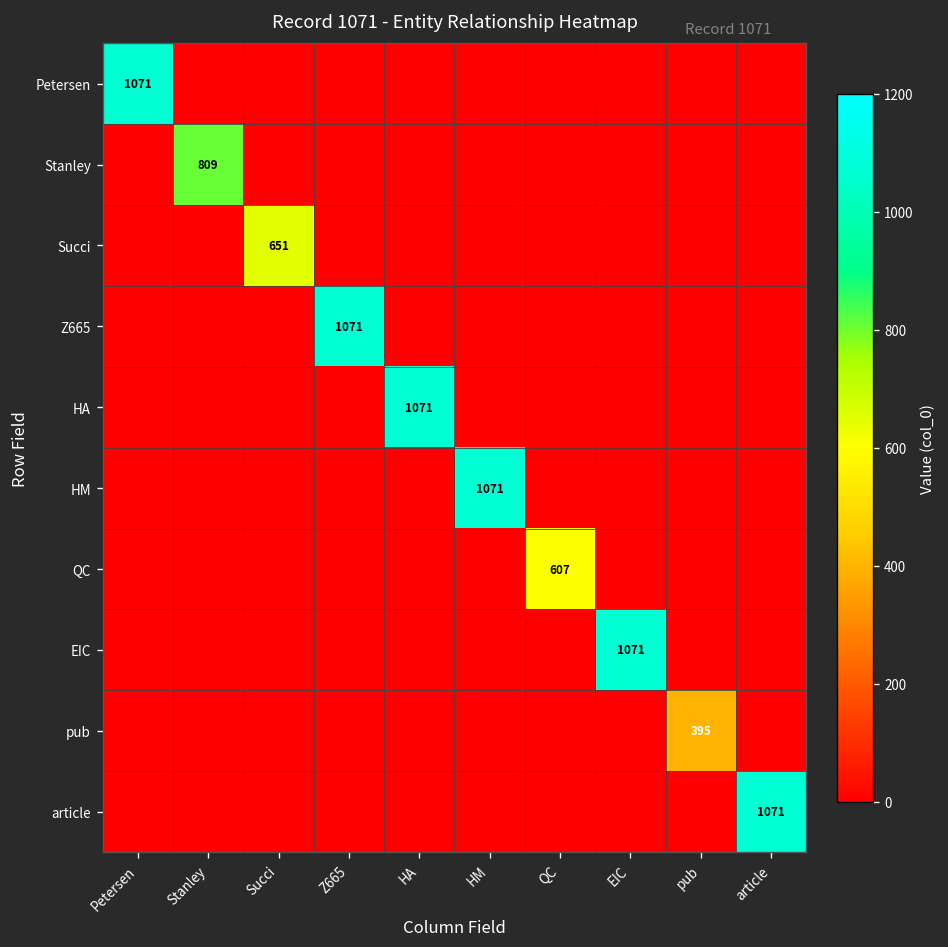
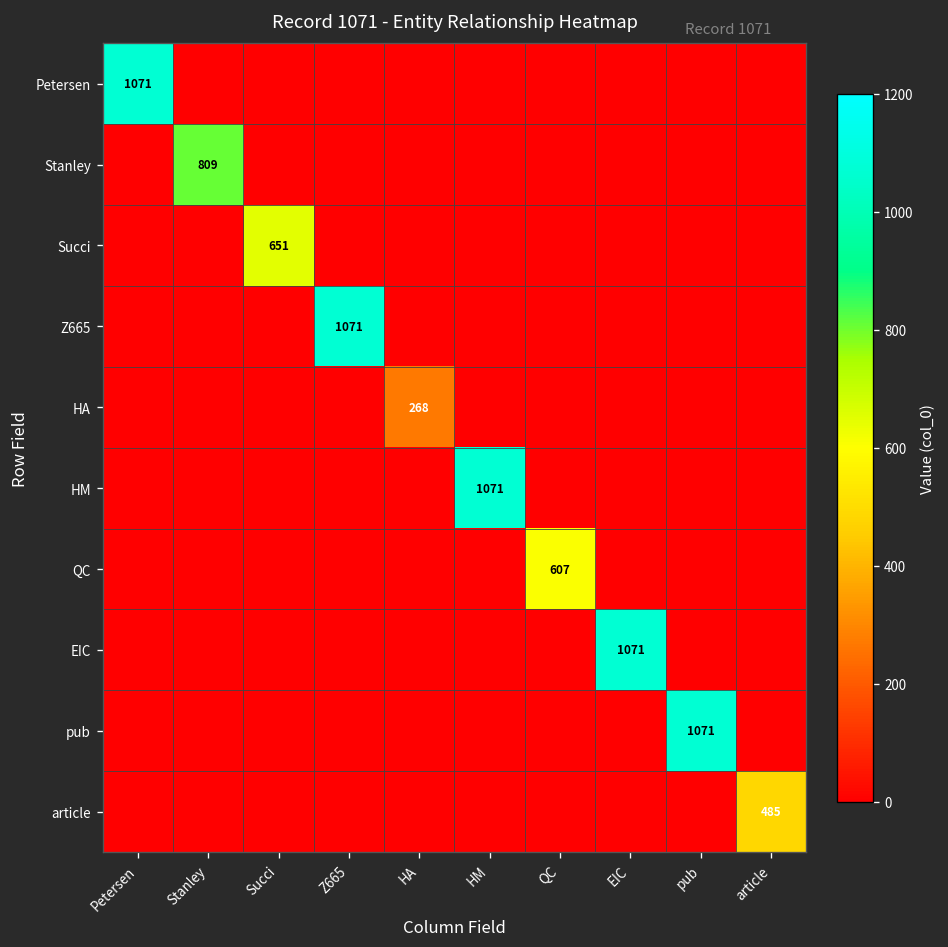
  {
    "Petersen": {
      "Petersen": 1071
    },
    "Stanley": {
      "Stanley": 809
    },
    "Succi": {
      "Succi": 651
    },
    "Z665": {
      "Z665": 1071
    },
    "HA": {
-     "HA": 1071
+     "HA": 268
    },
    "HM": {
      "HM": 1071
    },
    "QC": {
      "QC": 607
    },
    "EIC": {
      "EIC": 1071
    },
    "pub": {
-     "pub": 395
+     "pub": 1071
    },
    "article": {
-     "article": 1071
+     "article": 485
    }
  }
